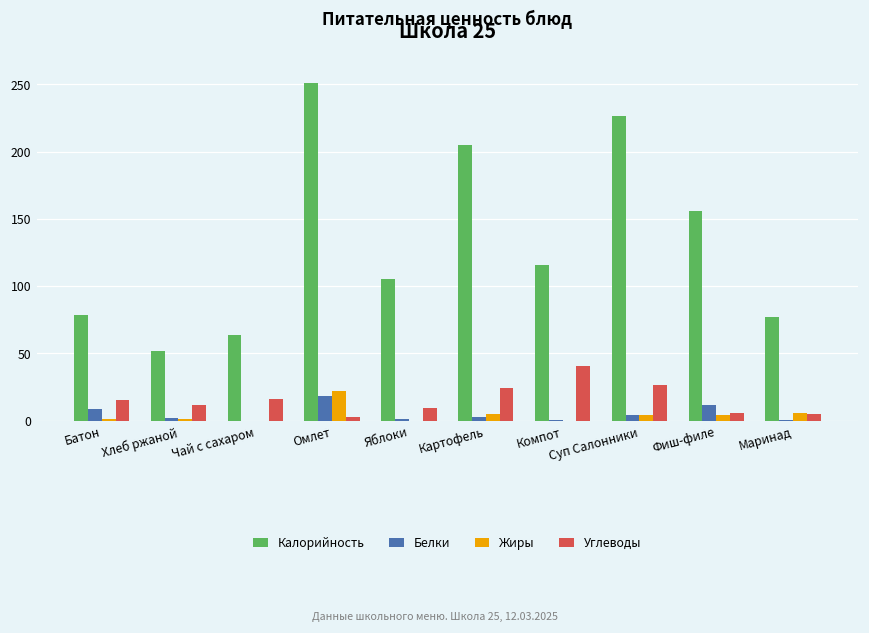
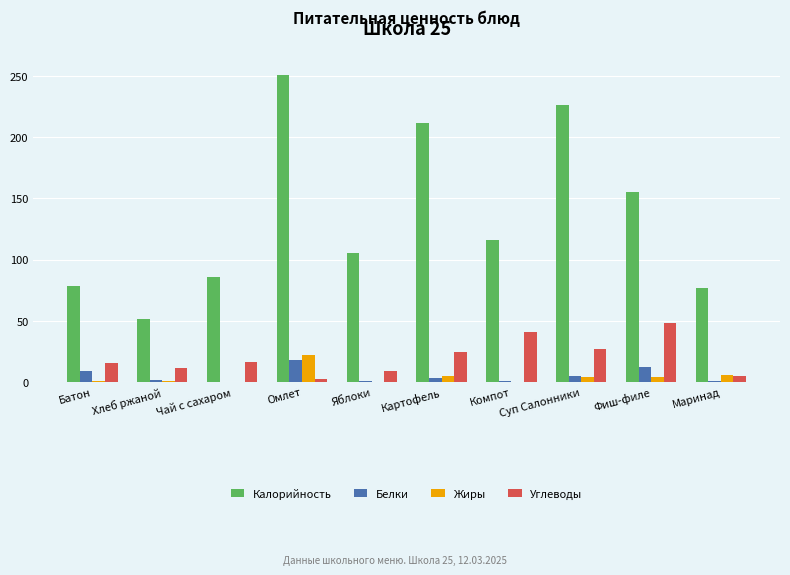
  {
    "Калорийность": {
      "Батон": 79,
      "Хлеб ржаной": 52,
-     "Чай с сахаром": 64,
+     "Чай с сахаром": 86,
      "Омлет": 251,
      "Яблоки": 106,
-     "Картофель": 205,
+     "Картофель": 212,
      "Компот": 116,
      "Суп Салонники": 227,
      "Фиш-филе": 156,
      "Маринад": 77
    },
    "Белки": {
      "Батон": 9,
      "Чай с сахаром": 0,
      "Омлет": 18,
      "Картофель": 3,
      "Суп Салонники": 4,
      "Фиш-филе": 12
    },
    "Жиры": {
      "Чай с сахаром": 0,
      "Омлет": 22,
      "Яблоки": 0,
      "Картофель": 5,
      "Компот": 0,
      "Суп Салонники": 4,
      "Фиш-филе": 4,
      "Маринад": 6
    },
    "Углеводы": {
      "Батон": 15,
      "Хлеб ржаной": 12,
      "Чай с сахаром": 16,
      "Омлет": 2,
      "Яблоки": 9,
      "Картофель": 24,
      "Компот": 41,
      "Суп Салонники": 27,
-     "Фиш-филе": 5,
+     "Фиш-филе": 48,
      "Маринад": 5
    }
  }
